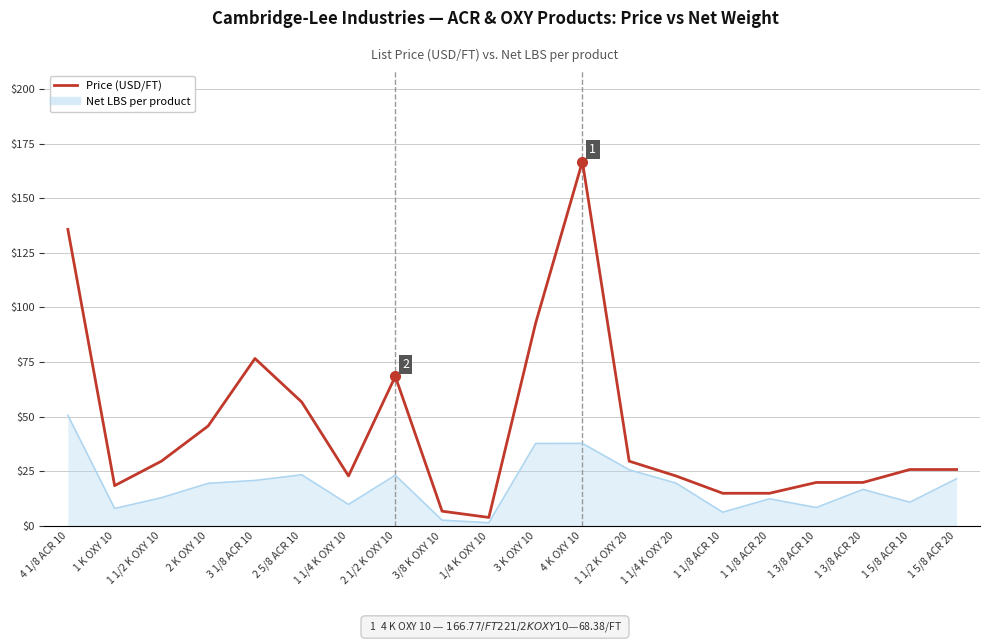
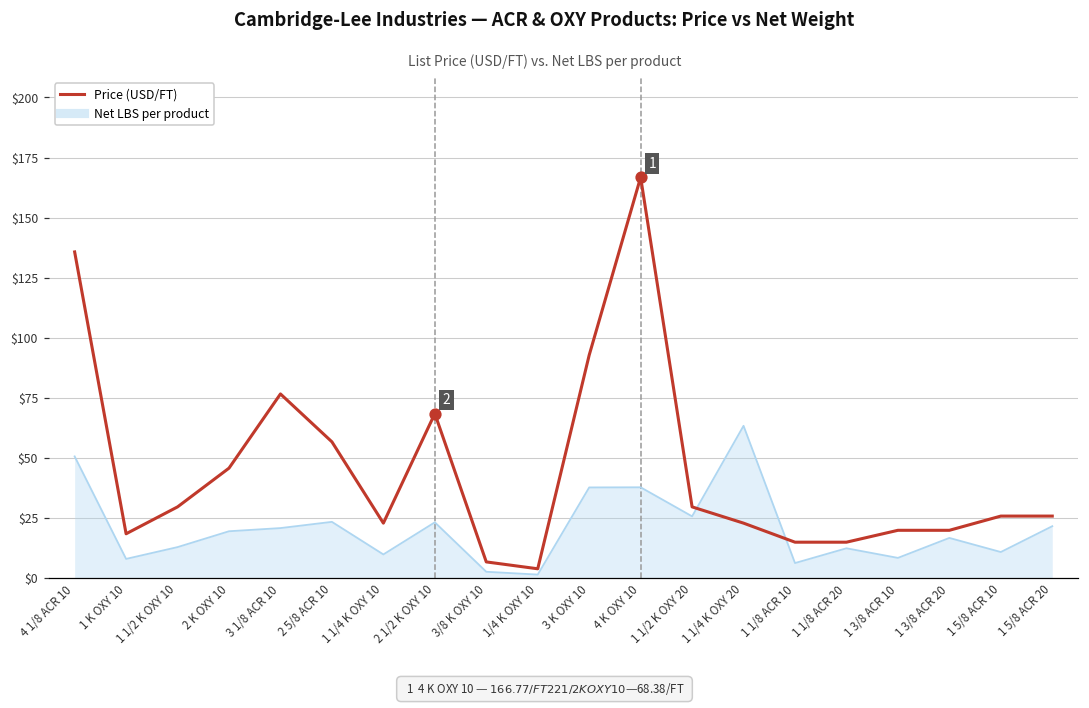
  {
    "Net LBS per product": {
      "4 1/8 ACR 10": "$51",
      "1 K OXY 10": "$8",
      "1 1/2 K OXY 10": "$13",
      "2 K OXY 10": "$19",
      "3 1/8 ACR 10": "$21",
      "2 5/8 ACR 10": "$23",
      "1 1/4 K OXY 10": "$10",
      "2 1/2 K OXY 10": "$23",
      "3/8 K OXY 10": "$3",
      "1/4 K OXY 10": "$1",
      "3 K OXY 10": "$38",
      "4 K OXY 10": "$38",
      "1 1/2 K OXY 20": "$26",
-     "1 1/4 K OXY 20": "$20",
+     "1 1/4 K OXY 20": "$63",
      "1 1/8 ACR 10": "$6",
      "1 1/8 ACR 20": "$12",
      "1 3/8 ACR 10": "$8",
      "1 3/8 ACR 20": "$17",
      "1 5/8 ACR 10": "$11",
      "1 5/8 ACR 20": "$21"
    }
  }
